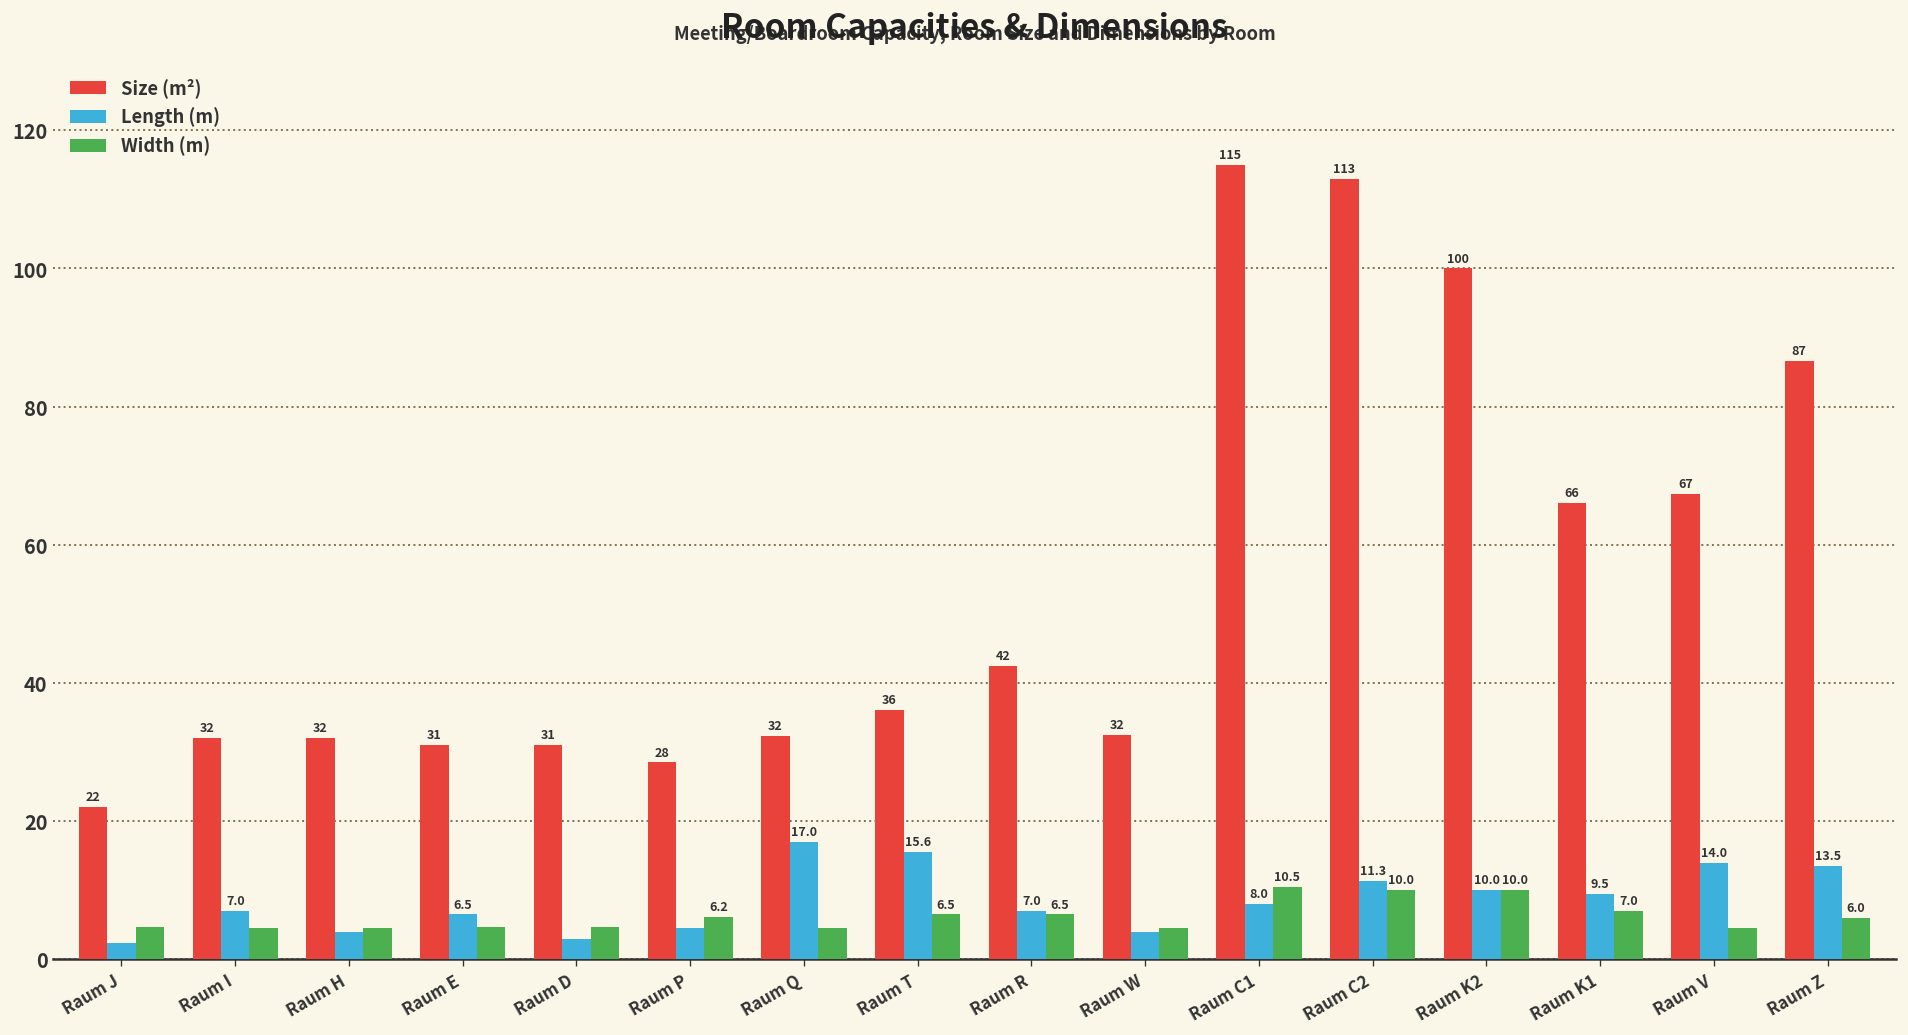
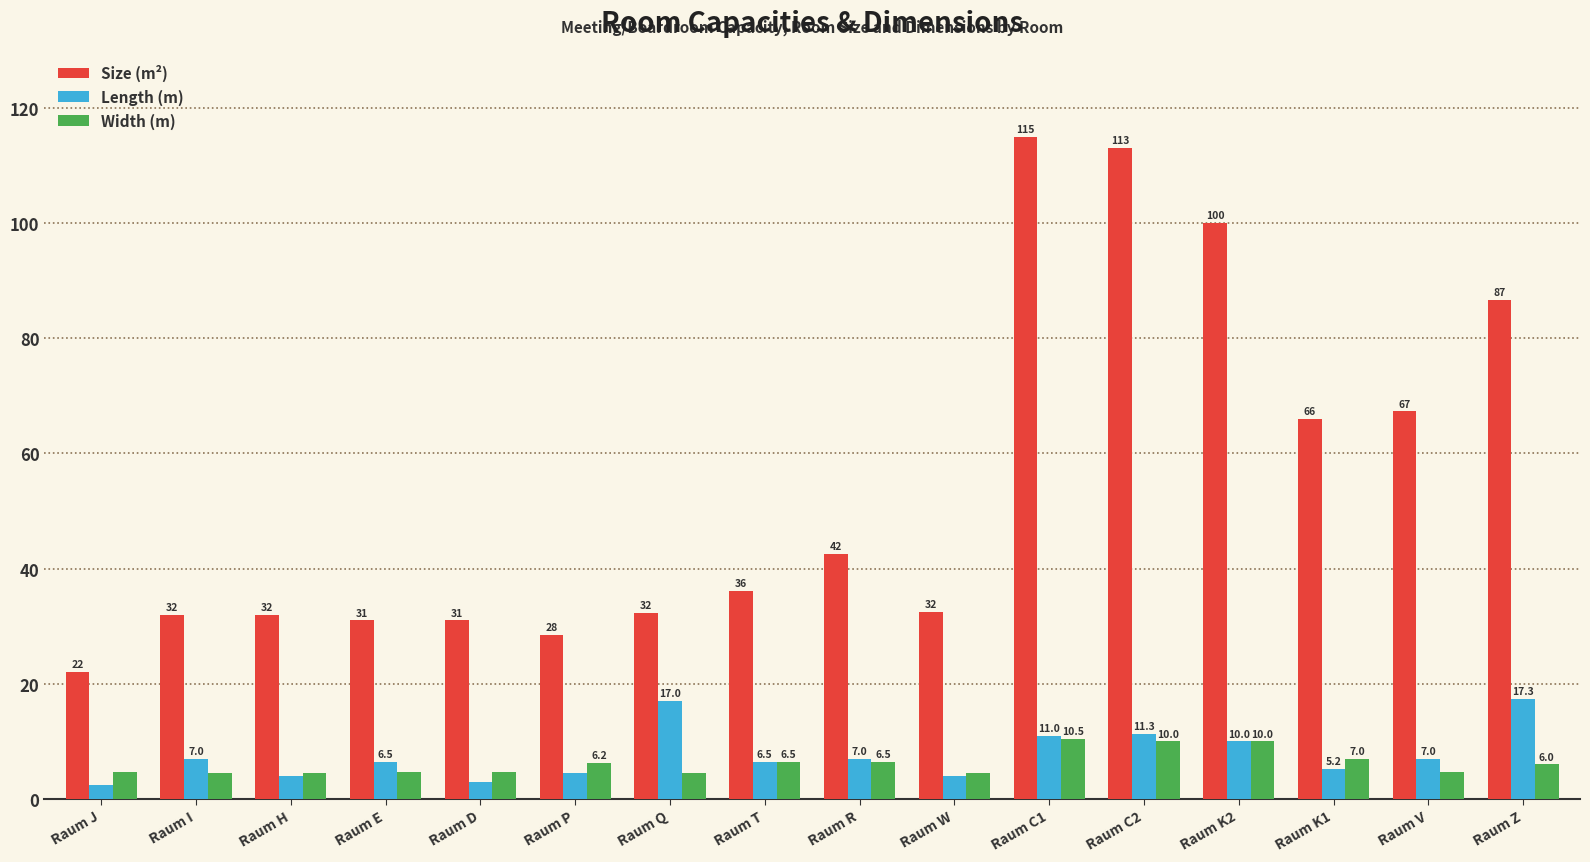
  {
    "Size (m²)": {
      "Raum J": 22,
      "Raum I": 32,
      "Raum H": 32,
      "Raum E": 31,
      "Raum D": 31,
      "Raum P": 28,
      "Raum Q": 32,
      "Raum T": 36,
      "Raum R": 42,
      "Raum W": 32,
      "Raum C1": 115,
      "Raum C2": 113,
      "Raum K2": 100,
      "Raum K1": 66,
      "Raum V": 67,
      "Raum Z": 87
    },
    "Length (m)": {
      "Raum I": 7.0,
      "Raum E": 6.5,
      "Raum Q": 17.0,
-     "Raum T": 15.6,
+     "Raum T": 6.5,
      "Raum R": 7.0,
-     "Raum C1": 8.0,
+     "Raum C1": 11.0,
      "Raum C2": 11.3,
      "Raum K2": 10.0,
-     "Raum K1": 9.5,
-     "Raum V": 14.0,
-     "Raum Z": 13.5
+     "Raum K1": 5.2,
+     "Raum V": 7.0,
+     "Raum Z": 17.3
    },
    "Width (m)": {
      "Raum P": 6.2,
      "Raum T": 6.5,
      "Raum R": 6.5,
      "Raum C1": 10.5,
      "Raum C2": 10.0,
      "Raum K2": 10.0,
      "Raum K1": 7.0,
      "Raum Z": 6.0
    }
  }
